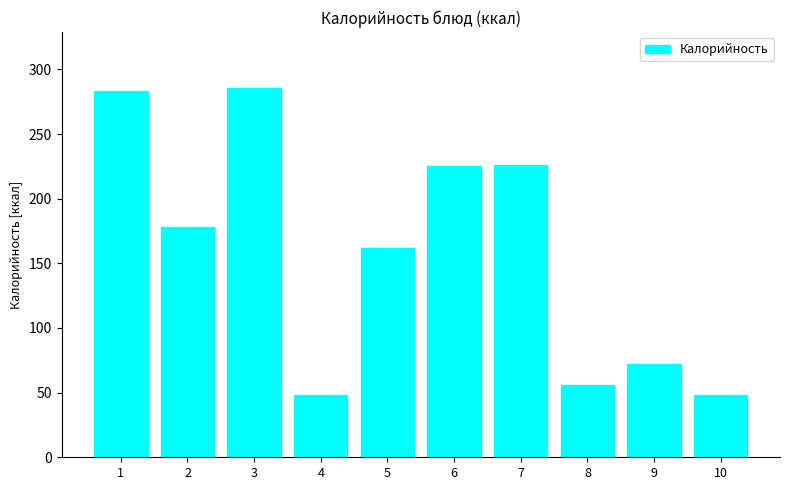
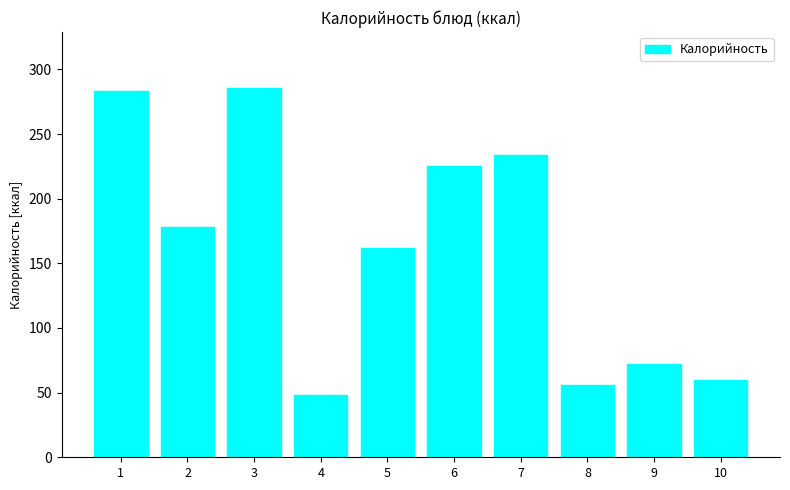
  {
    "1": 283,
    "2": 178,
    "3": 286,
    "4": 48,
    "5": 162,
    "6": 225,
-   "7": 226,
+   "7": 234,
    "8": 56,
    "9": 72,
-   "10": 48
+   "10": 60
  }
